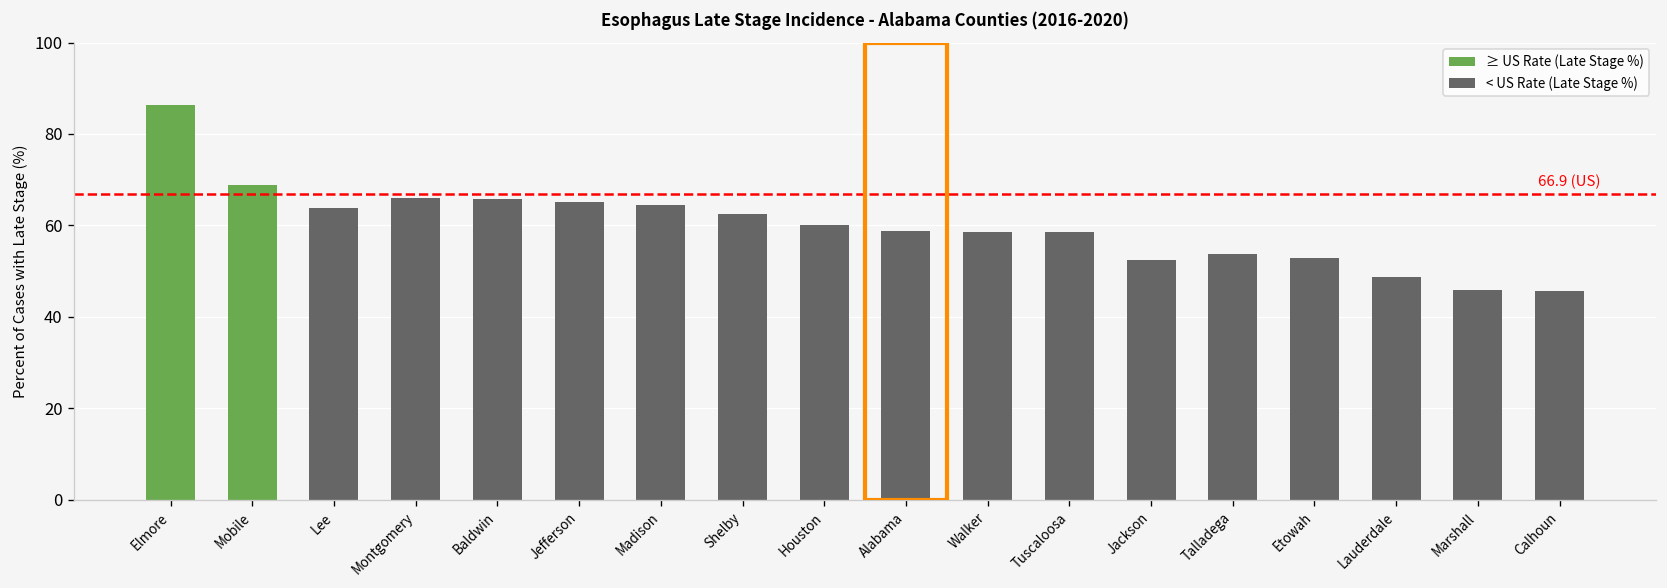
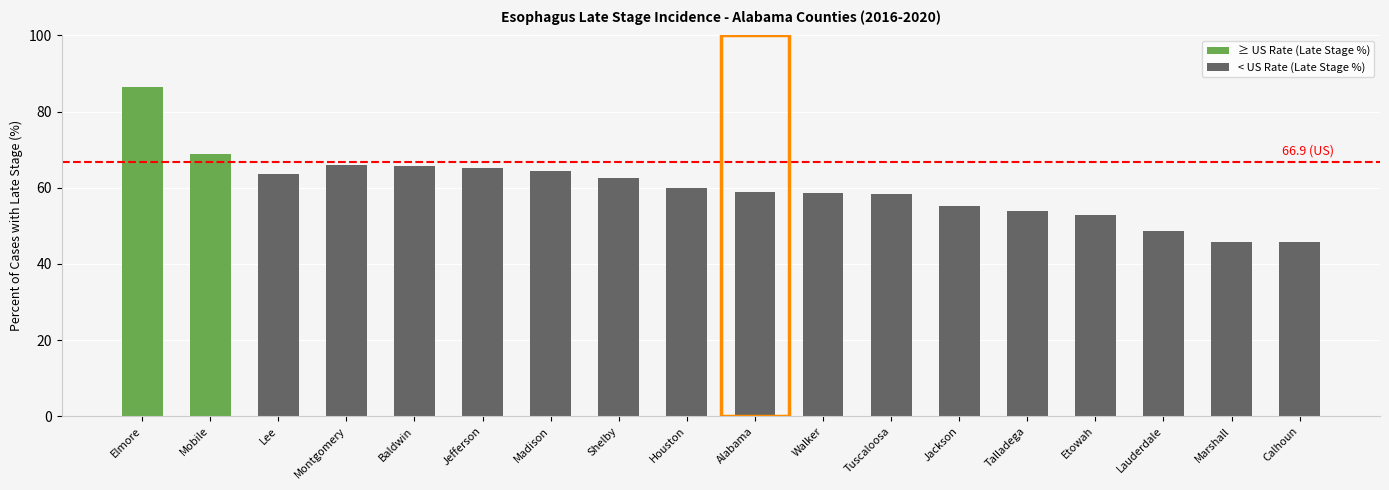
  {
    "Elmore": 86,
    "Mobile": 69,
    "Lee": 64,
    "Montgomery": 66,
    "Baldwin": 66,
    "Jefferson": 65,
    "Madison": 64,
    "Shelby": 63,
    "Houston": 60,
    "Alabama": 59,
    "Walker": 59,
    "Tuscaloosa": 59,
-   "Jackson": 52,
+   "Jackson": 55,
    "Talladega": 54,
    "Etowah": 53,
    "Lauderdale": 49,
    "Marshall": 46,
    "Calhoun": 46
  }
